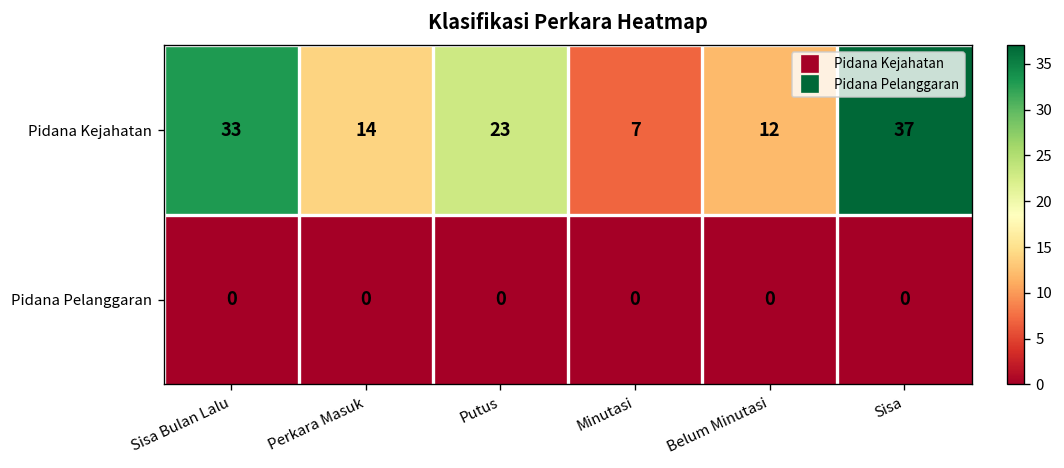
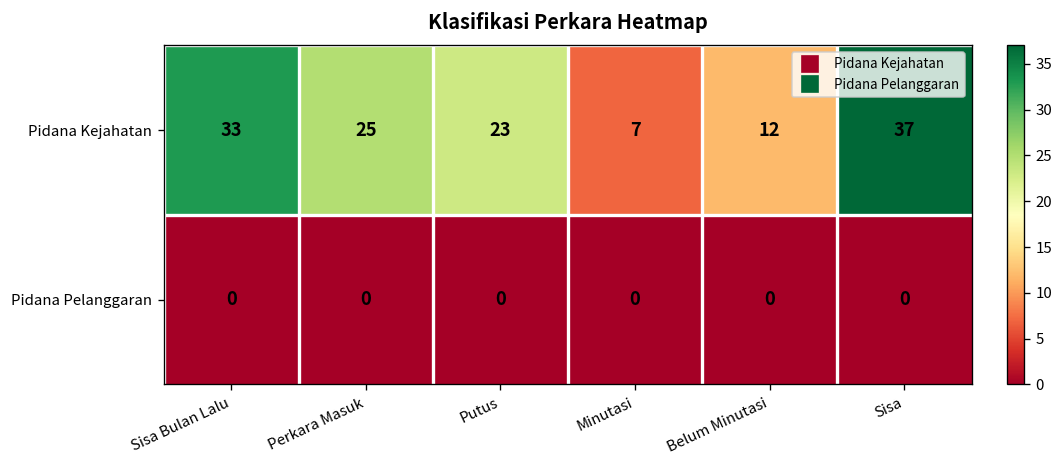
  {
    "Pidana Kejahatan": {
      "Sisa Bulan Lalu": 33,
-     "Perkara Masuk": 14,
+     "Perkara Masuk": 25,
      "Putus": 23,
      "Minutasi": 7,
      "Belum Minutasi": 12,
      "Sisa": 37
    },
    "Pidana Pelanggaran": {
      "Sisa Bulan Lalu": 0,
      "Perkara Masuk": 0,
      "Putus": 0,
      "Minutasi": 0,
      "Belum Minutasi": 0,
      "Sisa": 0
    }
  }
